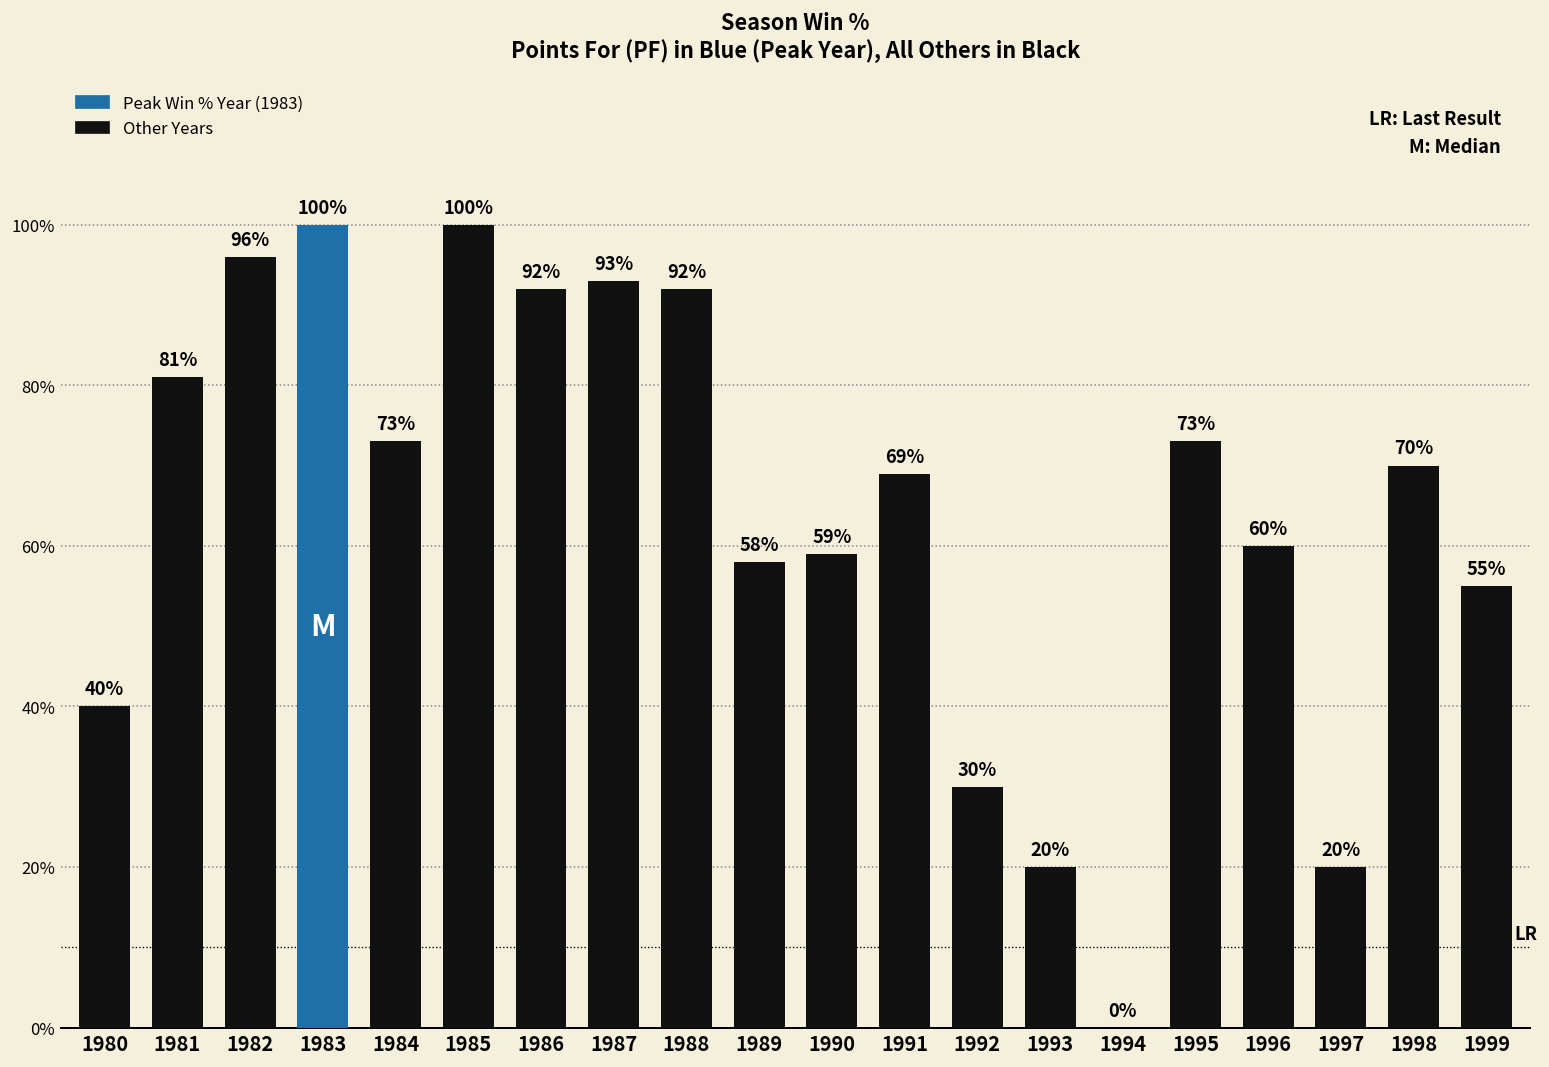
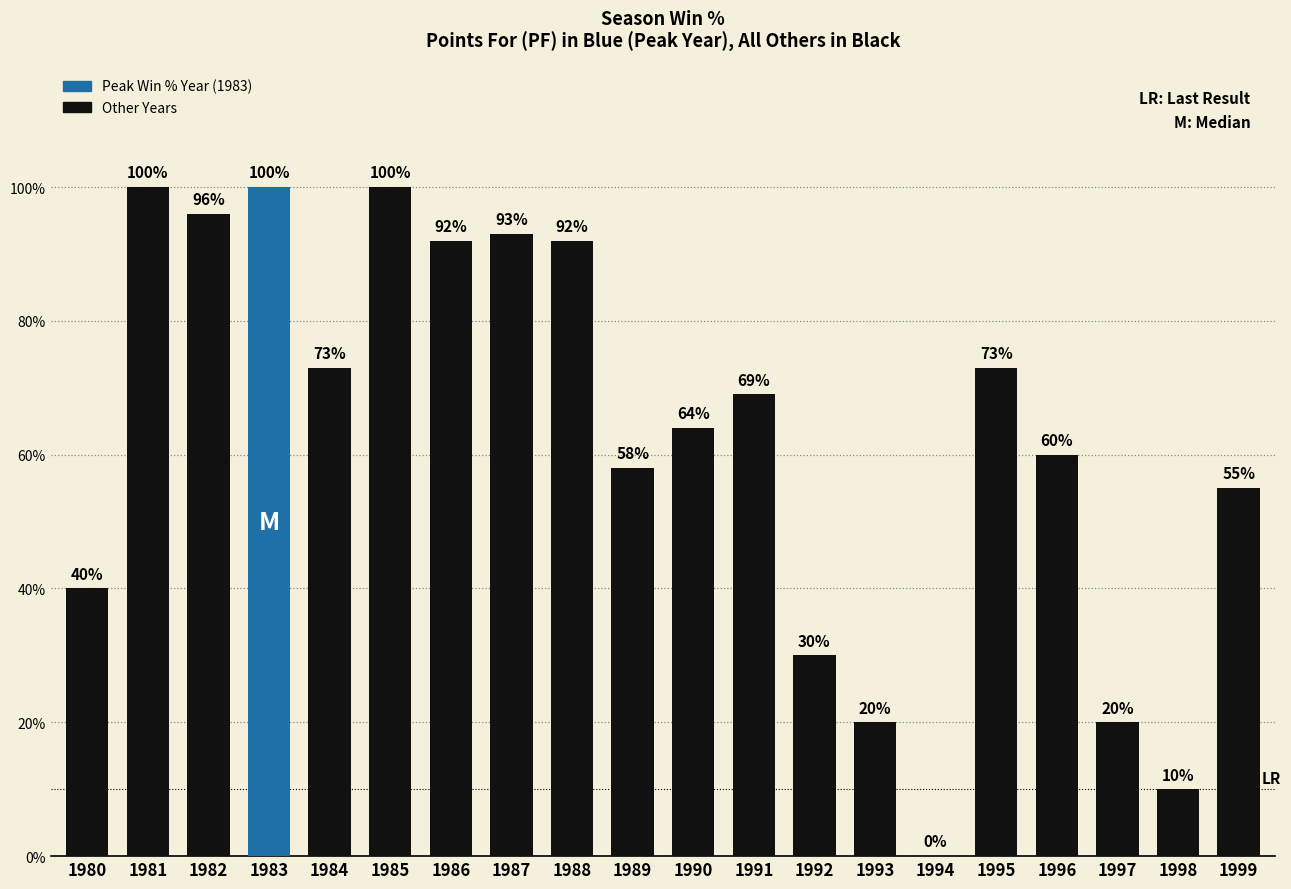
  {
    "1980": "40%",
-   "1981": "81%",
+   "1981": "100%",
    "1982": "96%",
    "1983": "100%",
    "1984": "73%",
    "1985": "100%",
    "1986": "92%",
    "1987": "93%",
    "1988": "92%",
    "1989": "58%",
-   "1990": "59%",
+   "1990": "64%",
    "1991": "69%",
    "1992": "30%",
    "1993": "20%",
    "1994": "0%",
    "1995": "73%",
    "1996": "60%",
    "1997": "20%",
-   "1998": "70%",
+   "1998": "10%",
    "1999": "55%"
  }
